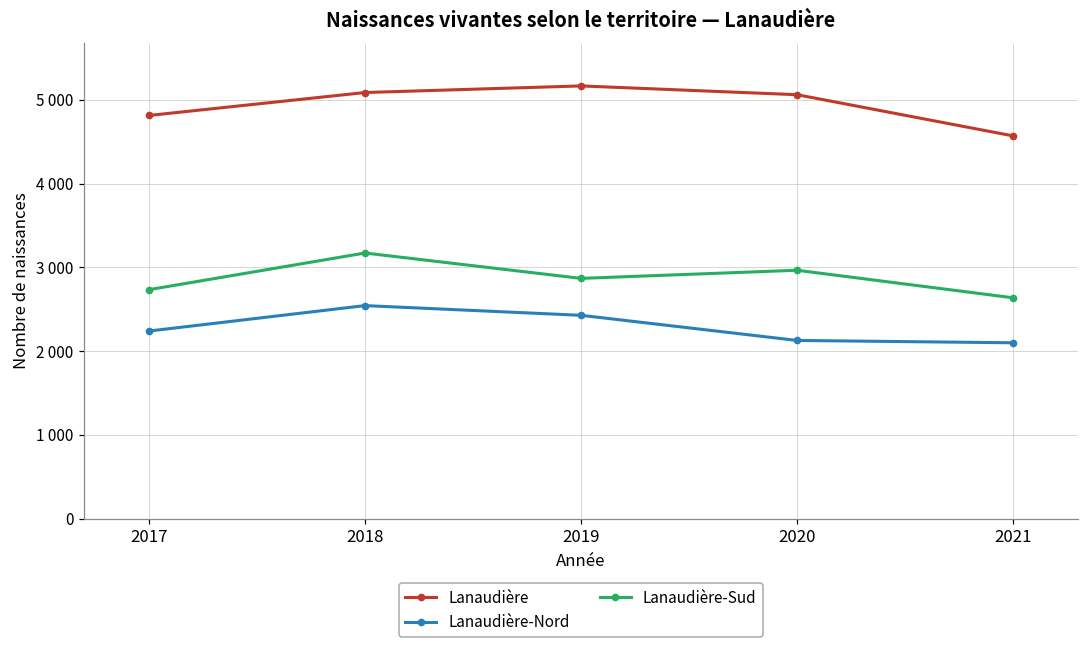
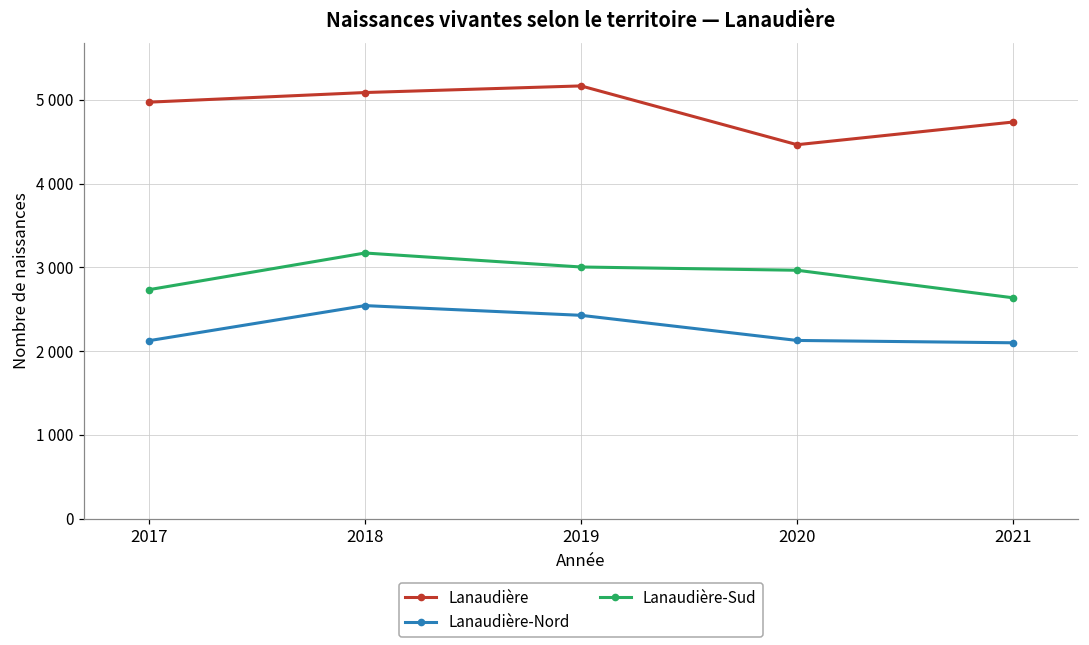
  {
    "Lanaudière": {
-     "2017": 4800,
+     "2017": 5000,
      "2018": 5100,
      "2019": 5200,
-     "2020": 5100,
-     "2021": 4600
+     "2020": 4500,
+     "2021": 4700
    },
    "Lanaudière-Nord": {
-     "2017": 2200,
+     "2017": 2100,
      "2018": 2500,
      "2019": 2400,
      "2020": 2100,
      "2021": 2100
    },
    "Lanaudière-Sud": {
      "2017": 2700,
      "2018": 3200,
-     "2019": 2900,
+     "2019": 3000,
      "2020": 3000,
      "2021": 2600
    }
  }
